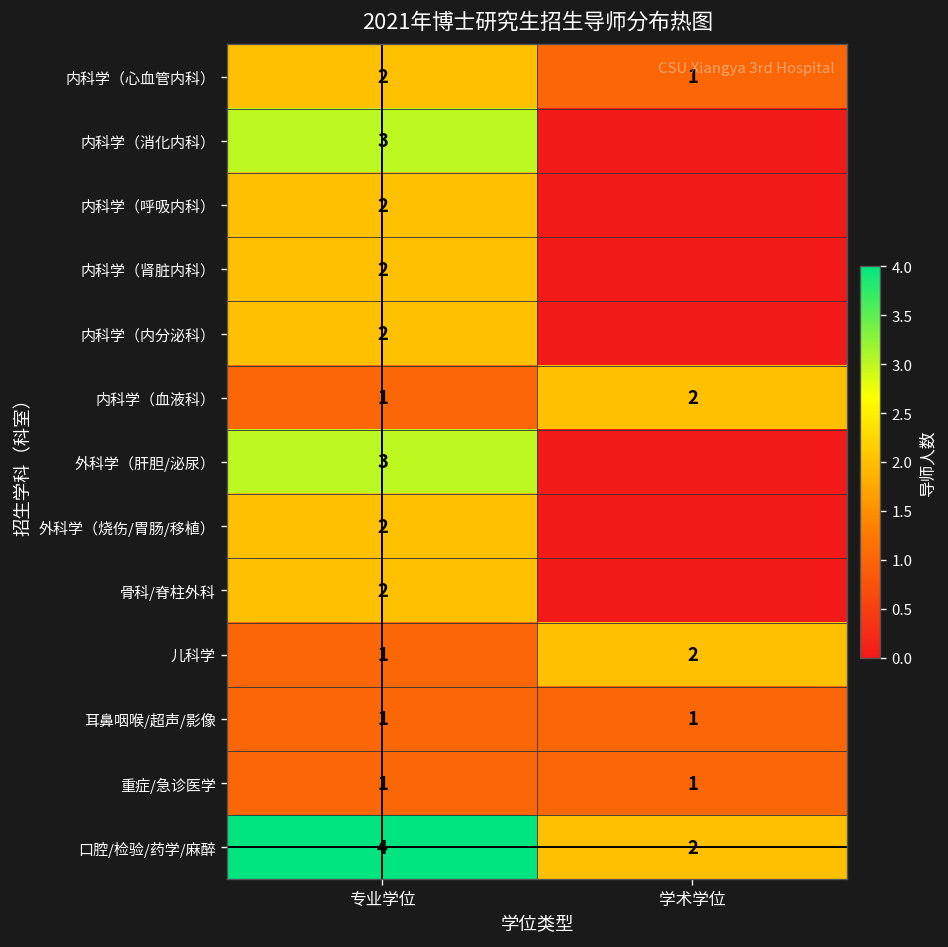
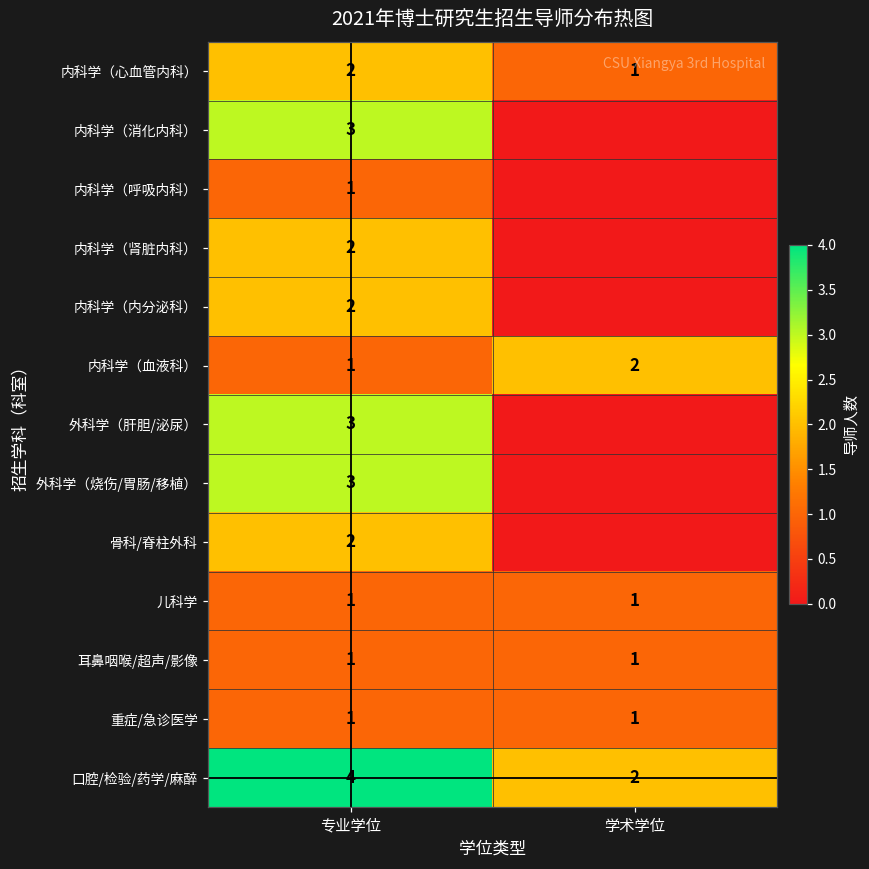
  {
    "内科学（心血管内科）": {
      "专业学位": 2,
      "学术学位": 3
    },
    "内科学（消化内科）": {
      "专业学位": 3
    },
    "内科学（呼吸内科）": {
-     "专业学位": 2
+     "专业学位": 1
    },
    "内科学（肾脏内科）": {
      "专业学位": 2
    },
    "内科学（内分泌科）": {
      "专业学位": 2
    },
    "内科学（血液科）": {
      "专业学位": 1,
      "学术学位": 2
    },
    "外科学（肝胆/泌尿）": {
      "专业学位": 3
    },
    "外科学（烧伤/胃肠/移植）": {
-     "专业学位": 2
+     "专业学位": 3
    },
    "骨科/脊柱外科": {
      "专业学位": 2
    },
    "儿科学": {
      "专业学位": 1,
-     "学术学位": 2
+     "学术学位": 1
    },
    "耳鼻咽喉/超声/影像": {
      "专业学位": 1,
      "学术学位": 1
    },
    "重症/急诊医学": {
      "专业学位": 1,
      "学术学位": 1
    },
    "口腔/检验/药学/麻醉": {
      "专业学位": 4,
      "学术学位": 2
    }
  }
